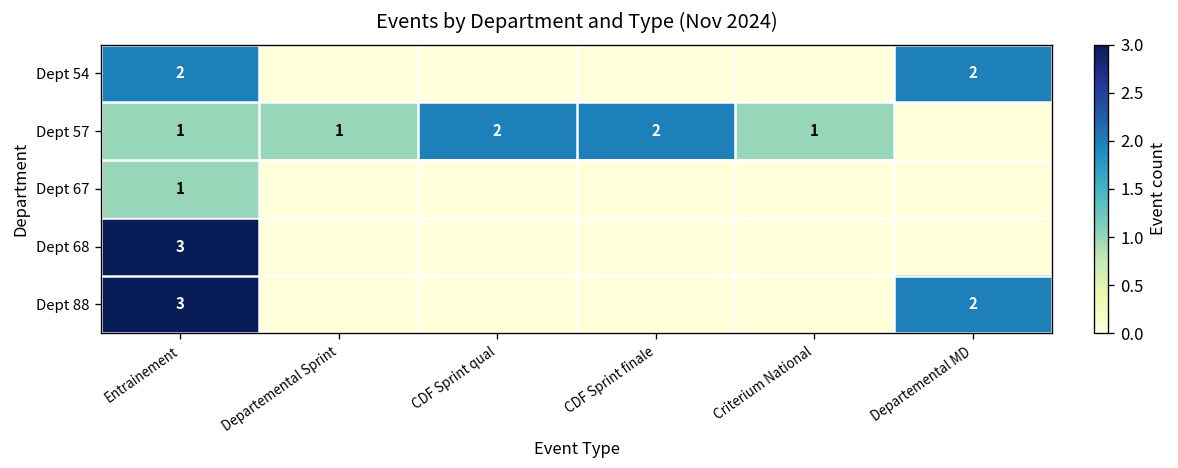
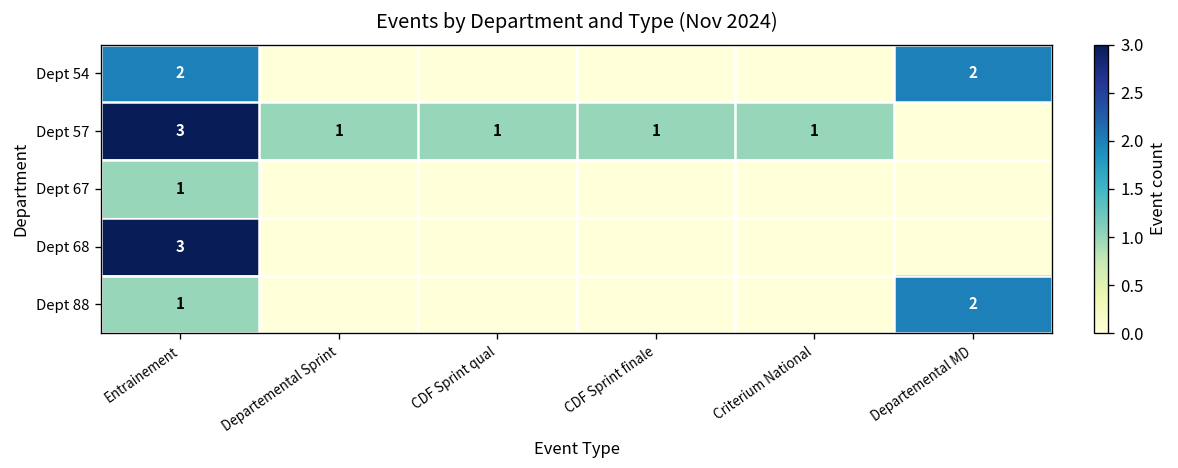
  {
    "Dept 54": {
      "Entrainement": 2,
      "Departemental MD": 2
    },
    "Dept 57": {
-     "Entrainement": 1,
+     "Entrainement": 3,
      "Departemental Sprint": 1,
-     "CDF Sprint qual": 2,
-     "CDF Sprint finale": 2,
+     "CDF Sprint qual": 1,
+     "CDF Sprint finale": 1,
      "Criterium National": 1
    },
    "Dept 67": {
      "Entrainement": 1
    },
    "Dept 68": {
      "Entrainement": 3
    },
    "Dept 88": {
-     "Entrainement": 3,
+     "Entrainement": 1,
      "Departemental MD": 2
    }
  }
